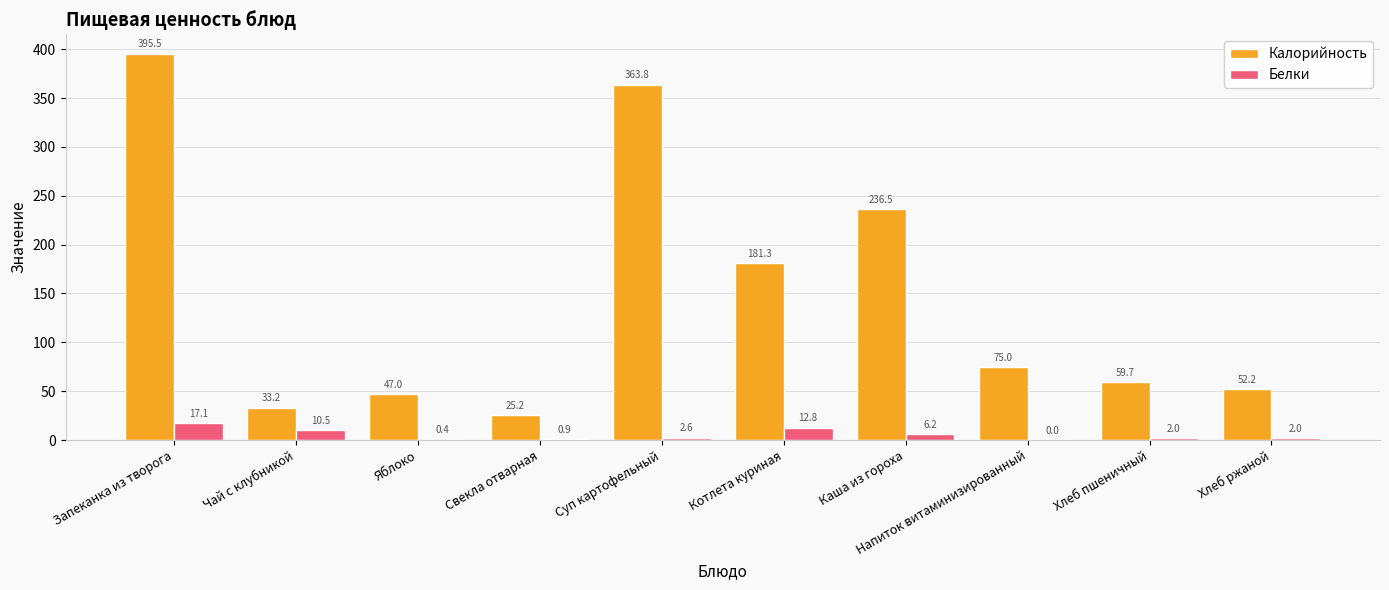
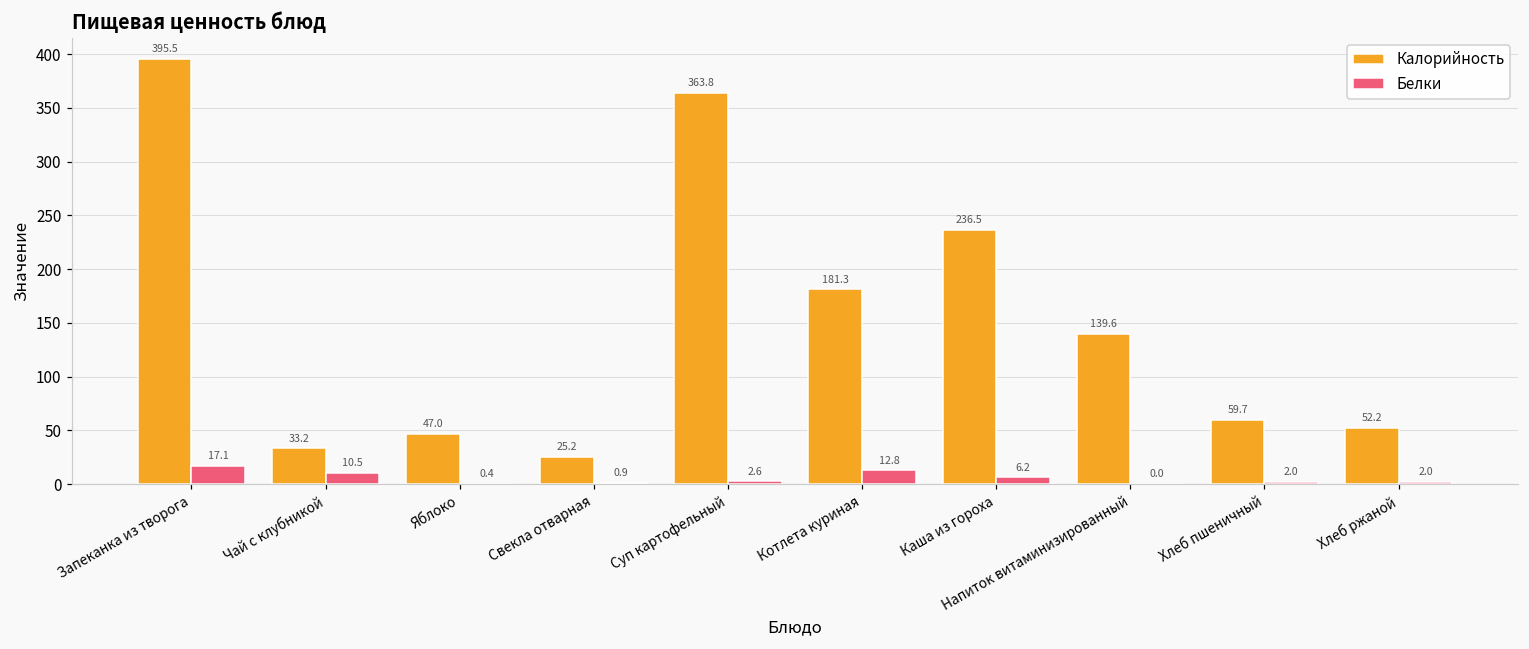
  {
    "Калорийность": {
      "Запеканка из творога": 395.5,
      "Чай с клубникой": 33.2,
      "Яблоко": 47.0,
      "Свекла отварная": 25.2,
      "Суп картофельный": 363.8,
      "Котлета куриная": 181.3,
      "Каша из гороха": 236.5,
-     "Напиток витаминизированный": 75.0,
+     "Напиток витаминизированный": 139.6,
      "Хлеб пшеничный": 59.7,
      "Хлеб ржаной": 52.2
    },
    "Белки": {
      "Запеканка из творога": 17.1,
      "Чай с клубникой": 10.5,
      "Яблоко": 0.4,
      "Свекла отварная": 0.9,
      "Суп картофельный": 2.6,
      "Котлета куриная": 12.8,
      "Каша из гороха": 6.2,
      "Напиток витаминизированный": 0.0,
      "Хлеб пшеничный": 2.0,
      "Хлеб ржаной": 2.0
    }
  }
